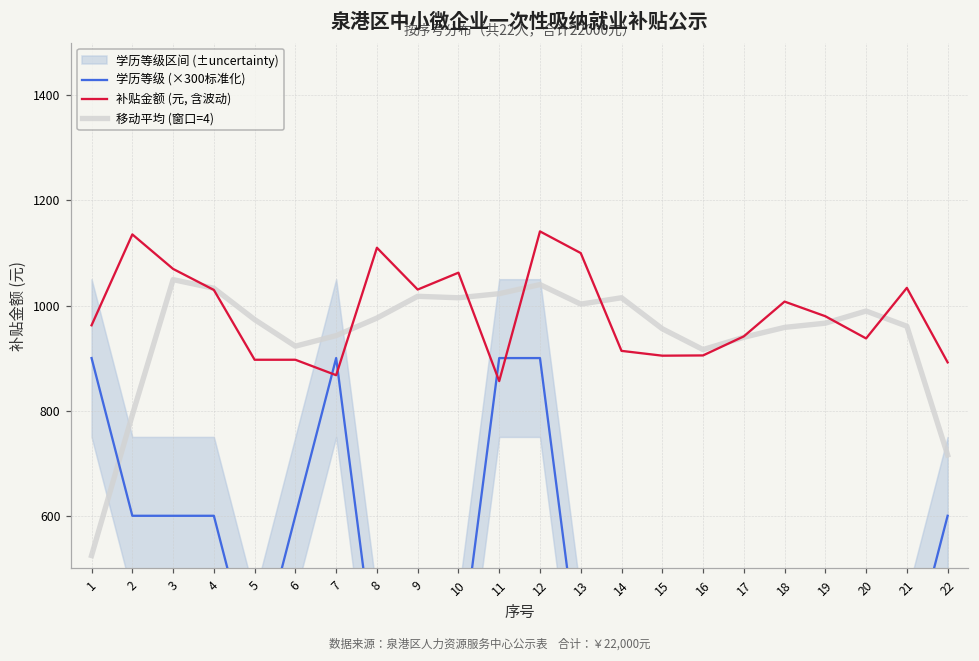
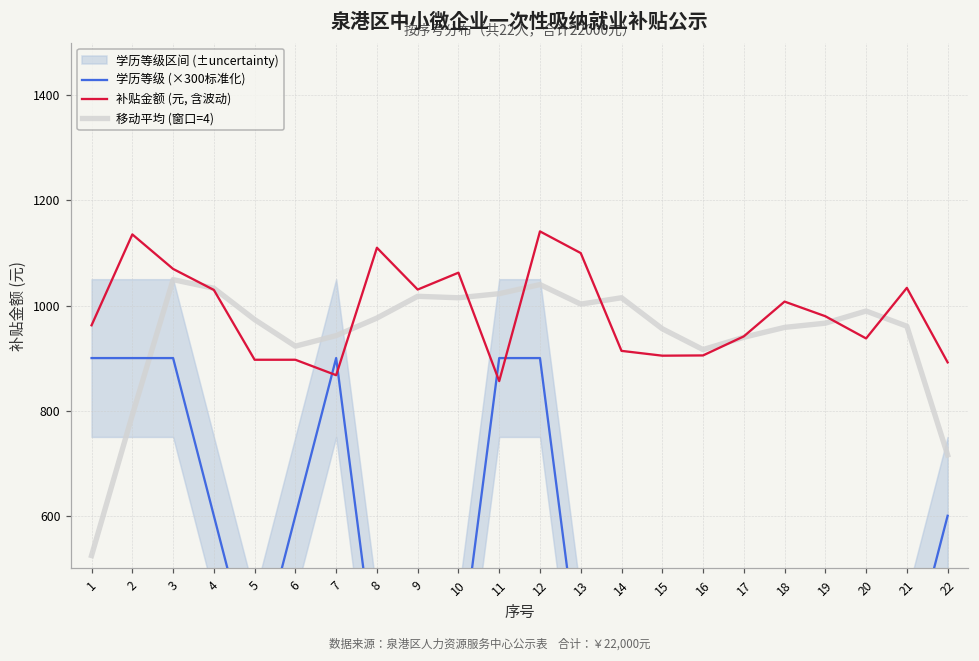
  {
    "学历等级 (×300标准化)": {
      "1": 900,
-     "2": 600,
-     "3": 600,
+     "2": 900,
+     "3": 900,
      "4": 600,
      "6": 600,
      "7": 900,
      "11": 900,
      "12": 900,
      "22": 600
    },
    "补贴金额 (元, 含波动)": {
      "1": 960,
      "2": 1140,
      "3": 1070,
      "5": 900,
      "6": 900,
      "7": 870,
      "8": 1110,
      "9": 1030,
      "10": 1060,
      "11": 860,
      "12": 1140,
      "13": 1100,
      "14": 910,
      "15": 900,
      "16": 910,
      "18": 1010,
      "19": 980,
      "20": 940,
      "21": 1030,
      "22": 890
    }
  }
